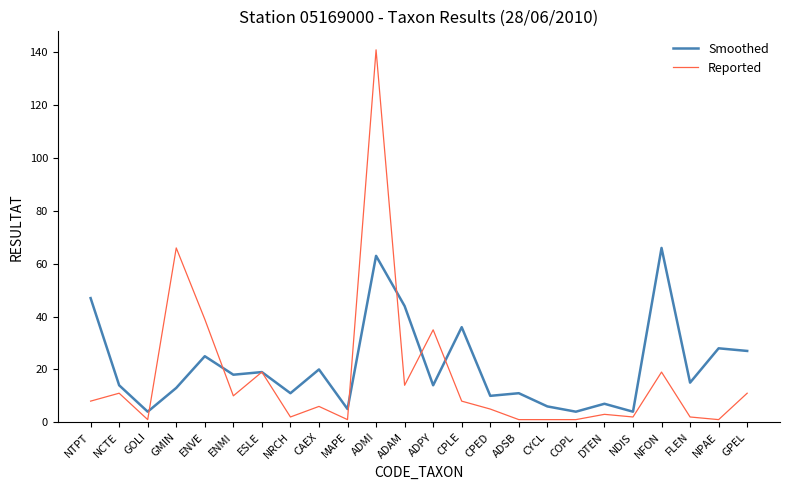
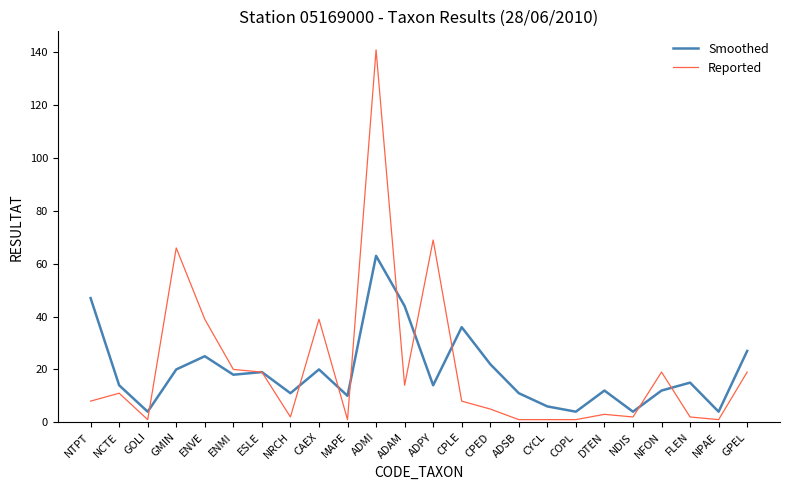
  {
    "Smoothed": {
      "NTPT": 47,
      "NCTE": 14,
      "GOLI": 4,
-     "GMIN": 13,
+     "GMIN": 20,
      "ENVE": 25,
      "ENMI": 18,
      "NRCH": 11,
      "CAEX": 20,
-     "MAPE": 5,
+     "MAPE": 10,
      "ADMI": 63,
      "ADAM": 44,
      "ADPY": 14,
      "CPLE": 36,
-     "CPED": 10,
+     "CPED": 22,
      "ADSB": 11,
      "CYCL": 6,
      "COPL": 4,
-     "DTEN": 7,
+     "DTEN": 12,
      "NDIS": 4,
-     "NFON": 66,
+     "NFON": 12,
      "FLEN": 15,
-     "NPAE": 28,
+     "NPAE": 4,
      "GPEL": 27
    },
    "Reported": {
      "NTPT": 8,
      "NCTE": 11,
      "GOLI": 1,
      "GMIN": 66,
      "ENVE": 39,
-     "ENMI": 10,
+     "ENMI": 20,
      "NRCH": 2,
-     "CAEX": 6,
+     "CAEX": 39,
      "MAPE": 1,
      "ADMI": 141,
      "ADAM": 14,
-     "ADPY": 35,
+     "ADPY": 69,
      "CPLE": 8,
      "CPED": 5,
      "ADSB": 1,
      "CYCL": 1,
      "COPL": 1,
      "DTEN": 3,
      "NDIS": 2,
      "NFON": 19,
      "FLEN": 2,
      "NPAE": 1,
-     "GPEL": 11
+     "GPEL": 19
    }
  }
